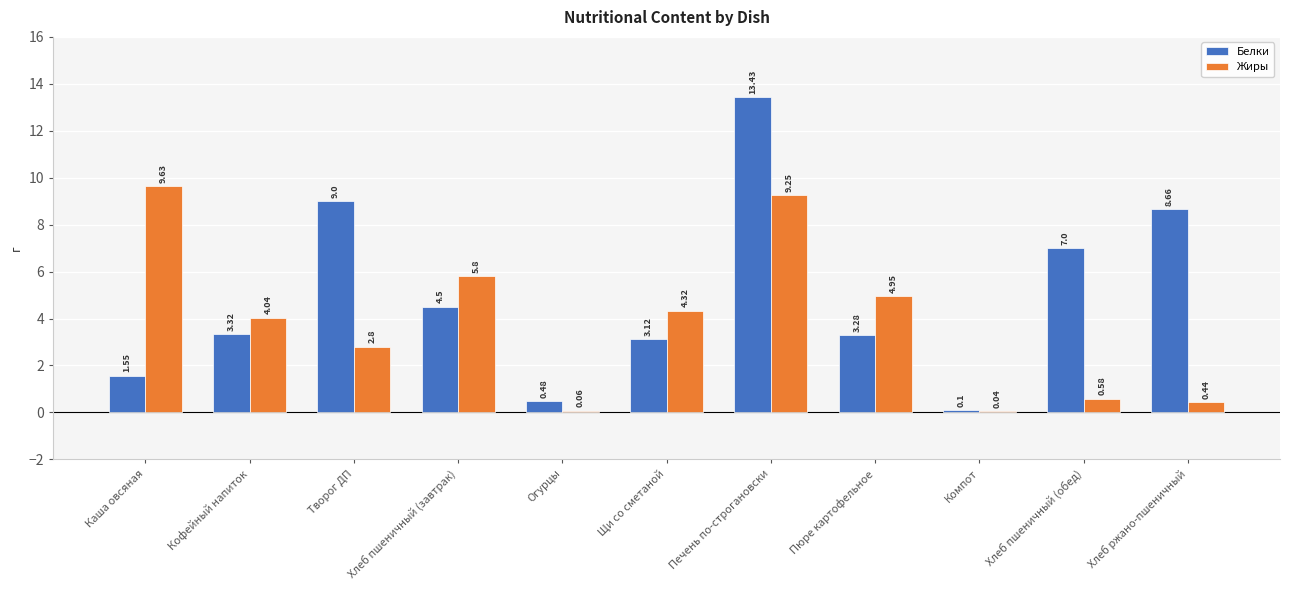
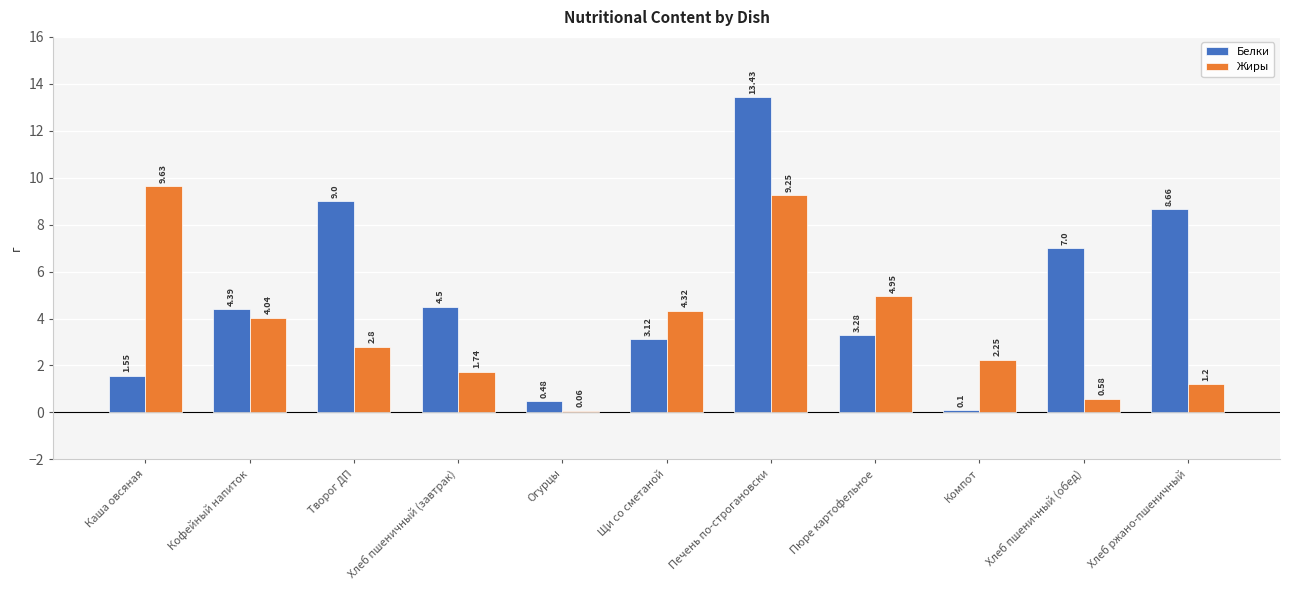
  {
    "Белки": {
      "Каша овсяная": 1.55,
-     "Кофейный напиток": 3.32,
+     "Кофейный напиток": 4.39,
      "Творог ДП": 9.0,
      "Хлеб пшеничный (завтрак)": 4.5,
      "Огурцы": 0.48,
      "Щи со сметаной": 3.12,
      "Печень по-строгановски": 13.43,
      "Пюре картофельное": 3.28,
      "Компот": 0.1,
      "Хлеб пшеничный (обед)": 7.0,
      "Хлеб ржано-пшеничный": 8.66
    },
    "Жиры": {
      "Каша овсяная": 9.63,
      "Кофейный напиток": 4.04,
      "Творог ДП": 2.8,
-     "Хлеб пшеничный (завтрак)": 5.8,
+     "Хлеб пшеничный (завтрак)": 1.74,
      "Огурцы": 0.06,
      "Щи со сметаной": 4.32,
      "Печень по-строгановски": 9.25,
      "Пюре картофельное": 4.95,
-     "Компот": 0.04,
+     "Компот": 2.25,
      "Хлеб пшеничный (обед)": 0.58,
-     "Хлеб ржано-пшеничный": 0.44
+     "Хлеб ржано-пшеничный": 1.2
    }
  }
